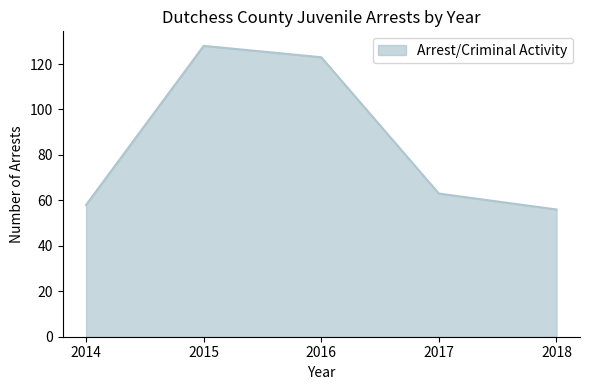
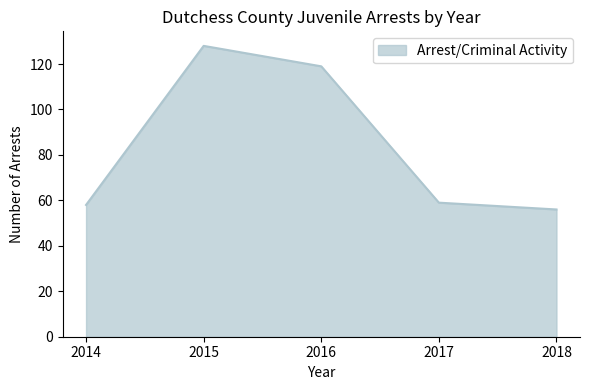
  {
    "2014": 58,
    "2015": 128,
-   "2016": 123,
-   "2017": 63,
+   "2016": 119,
+   "2017": 59,
    "2018": 56
  }
